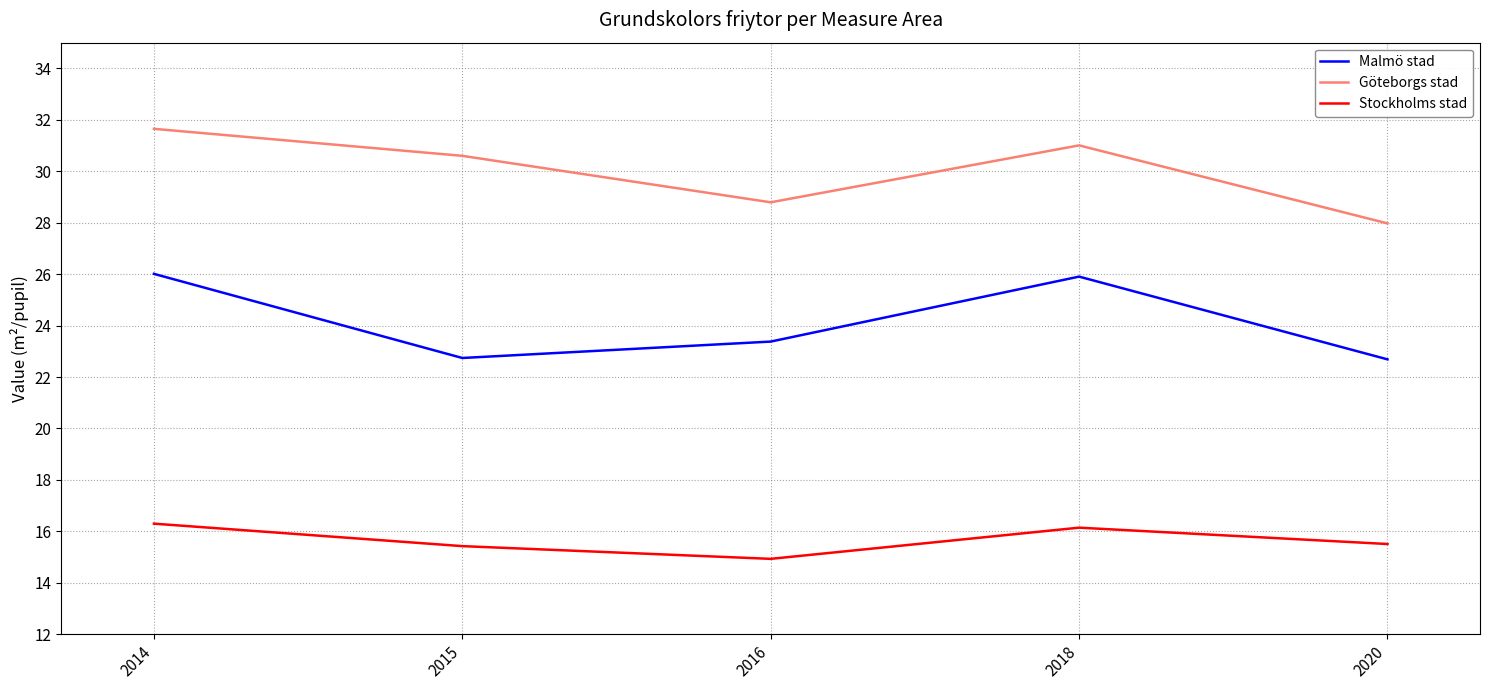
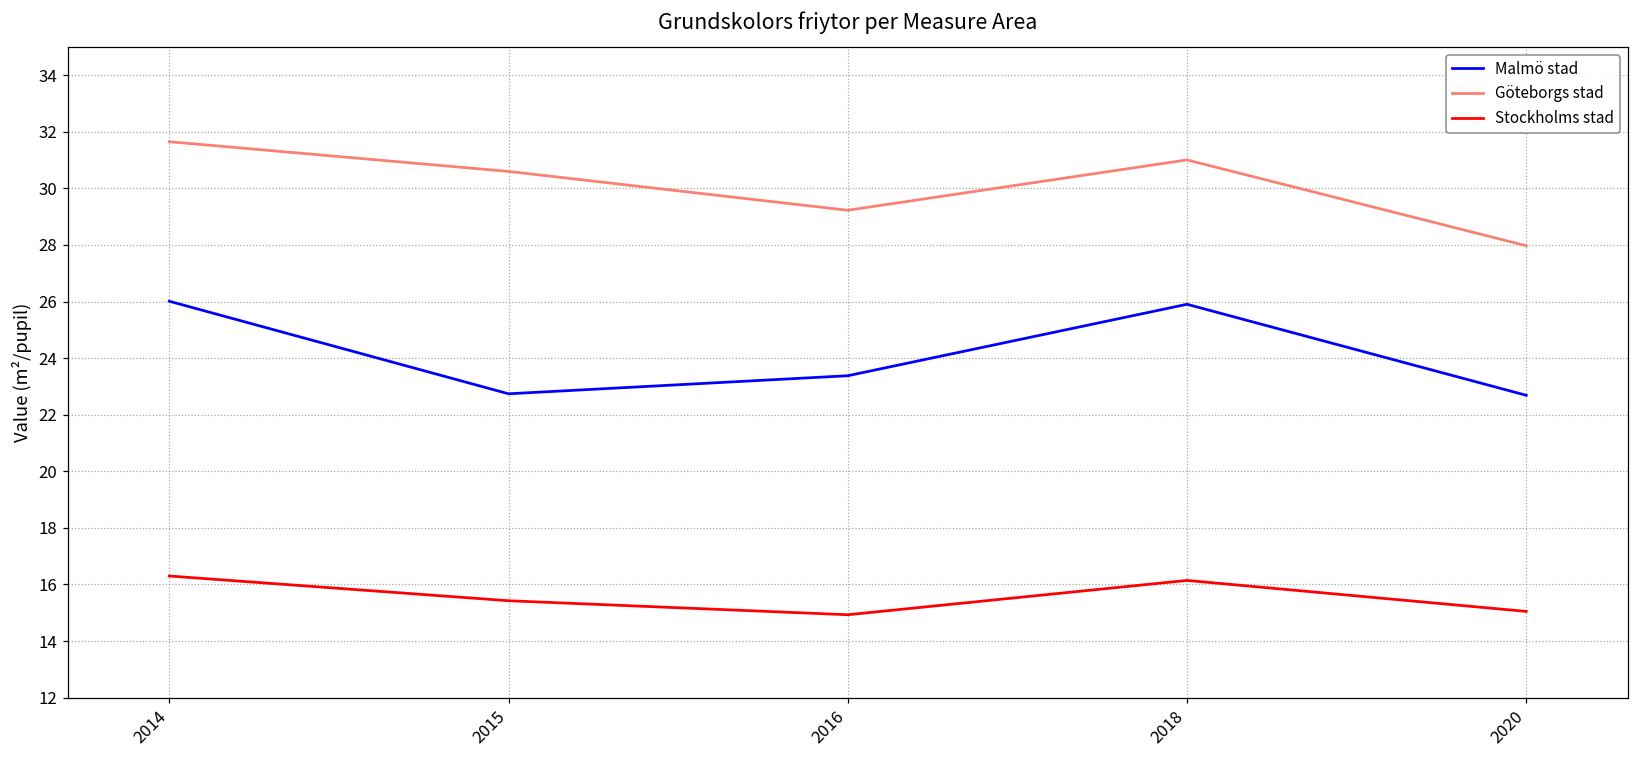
  {
    "Malmö stad": {
      "2014": 26.0,
      "2015": 22.7,
      "2016": 23.4,
      "2018": 25.9,
      "2020": 22.7
    },
    "Göteborgs stad": {
      "2014": 31.7,
      "2015": 30.6,
-     "2016": 28.8,
+     "2016": 29.2,
      "2018": 31.0,
      "2020": 28.0
    },
    "Stockholms stad": {
      "2014": 16.3,
      "2015": 15.4,
      "2016": 14.9,
      "2018": 16.1,
-     "2020": 15.5
+     "2020": 15.0
    }
  }
